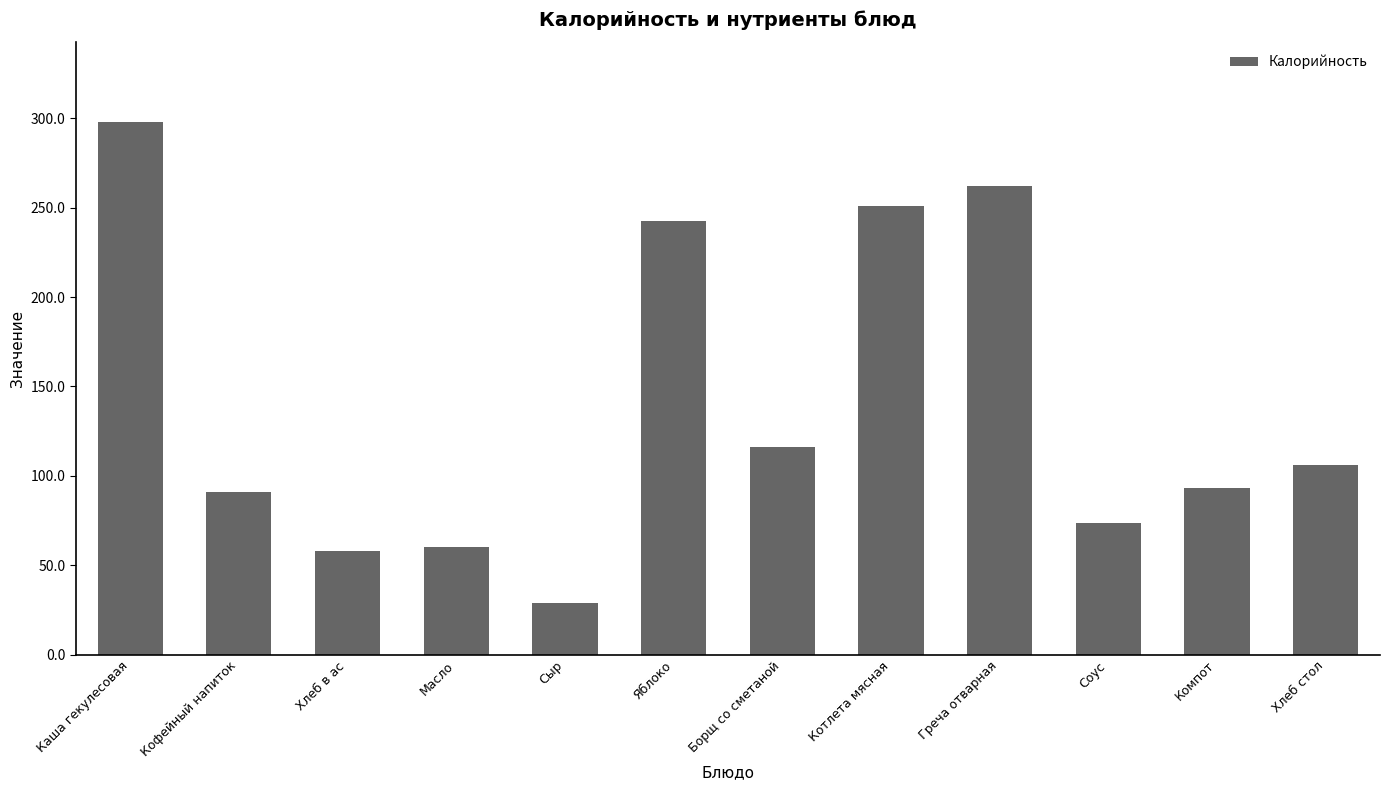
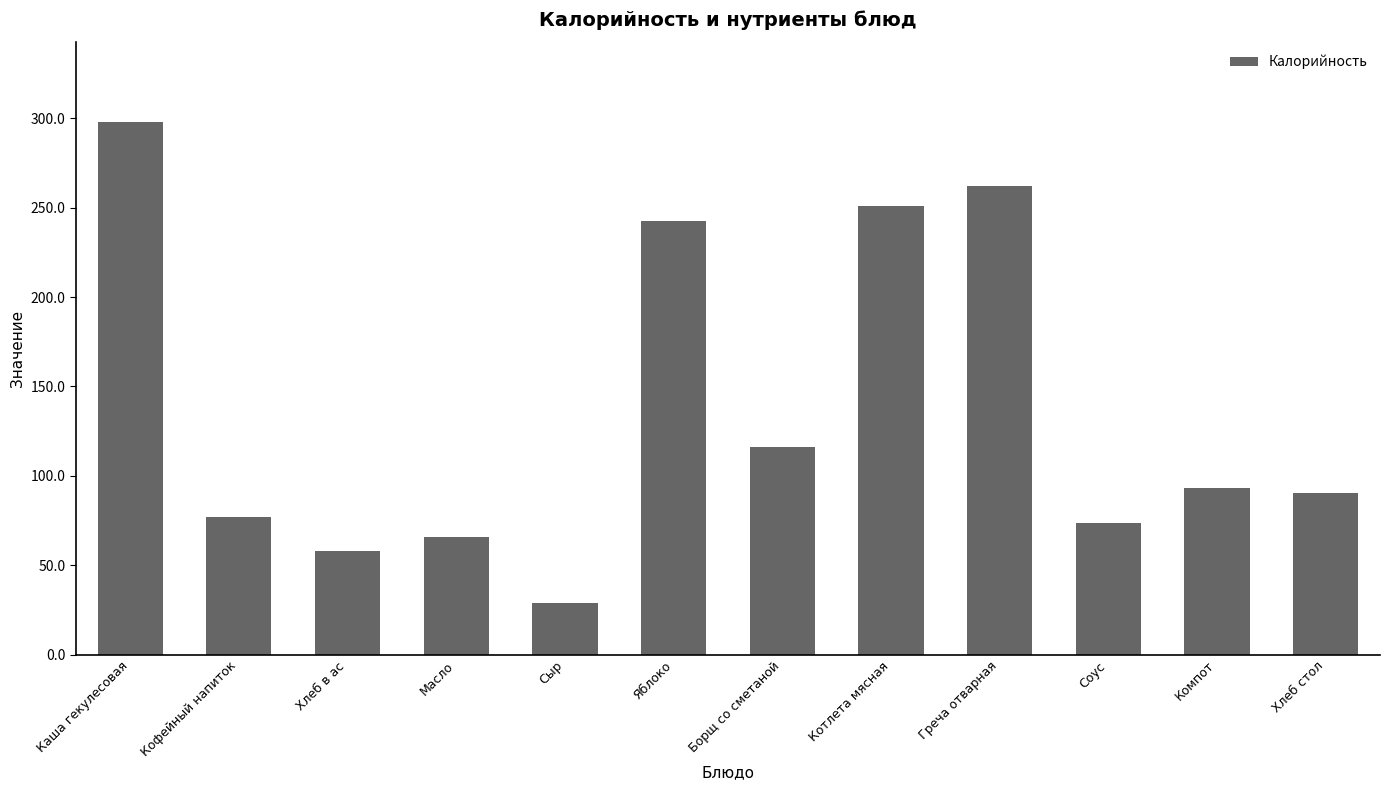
  {
    "Каша гекулесовая": 298,
-   "Кофейный напиток": 91,
+   "Кофейный напиток": 77,
    "Хлеб в ас": 58,
-   "Масло": 60,
+   "Масло": 66,
    "Сыр": 29,
    "Яблоко": 242,
    "Борщ со сметаной": 116,
    "Котлета мясная": 251,
    "Греча отварная": 262,
    "Соус": 74,
    "Компот": 93,
-   "Хлеб стол": 106
+   "Хлеб стол": 91
  }
